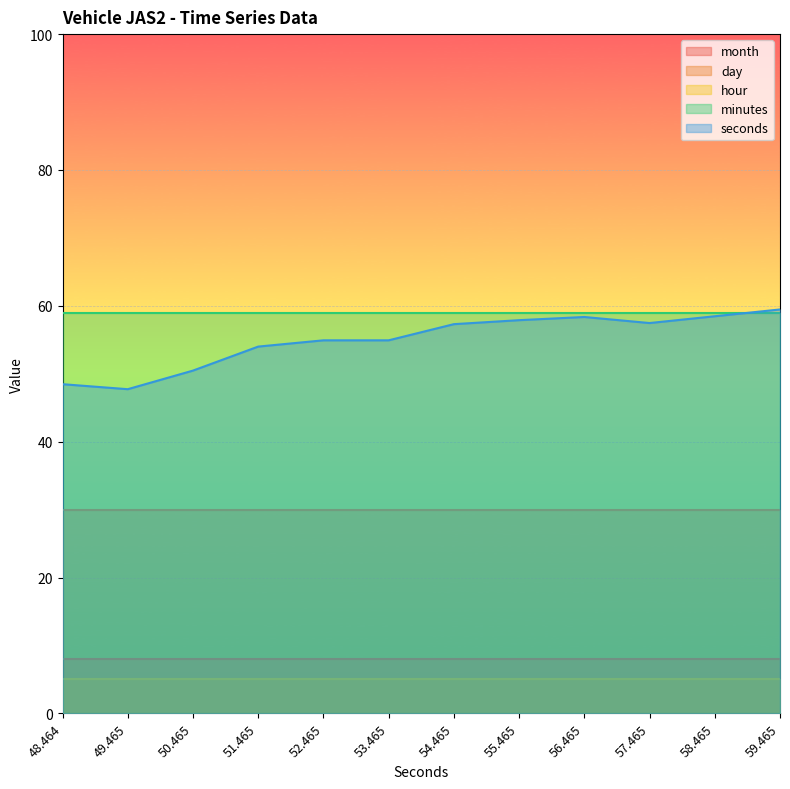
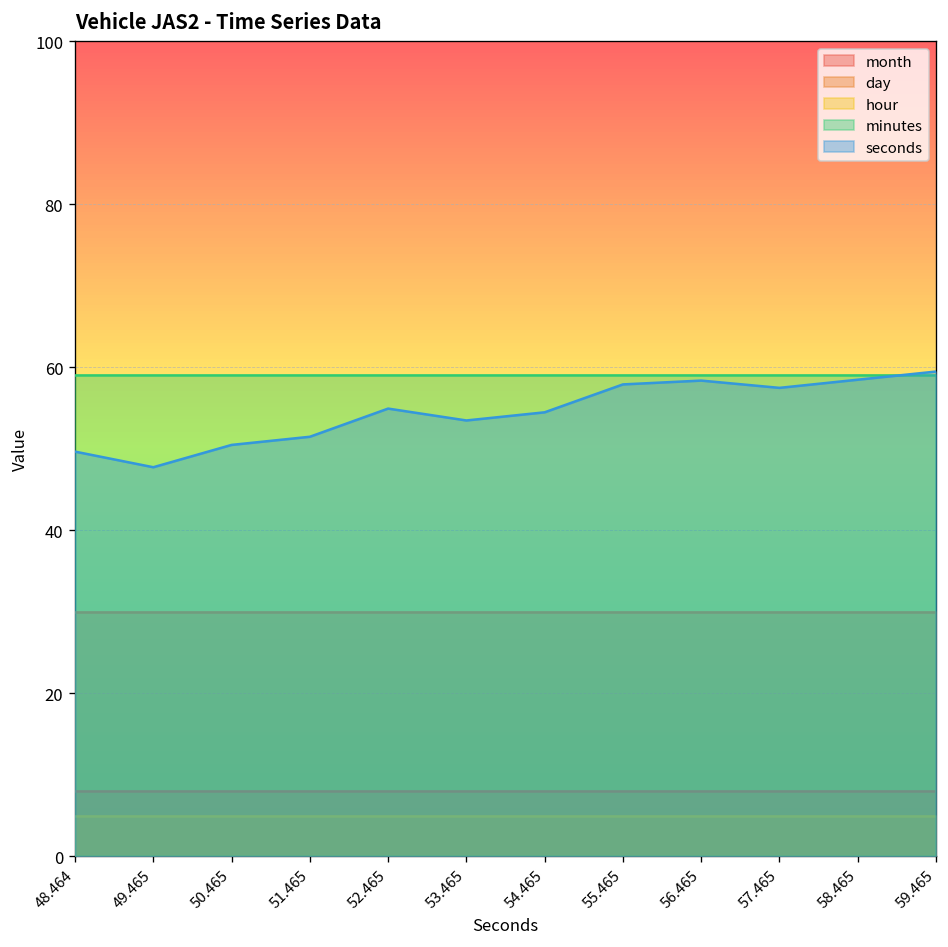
  {
    "minutes": {
      "48.464": 59,
      "49.465": 59,
      "50.465": 59,
      "51.465": 59,
      "52.465": 59,
      "53.465": 59,
      "54.465": 59,
      "55.465": 59,
      "56.465": 59,
      "57.465": 59,
      "58.465": 59,
      "59.465": 59
    },
    "seconds": {
-     "48.464": 48,
+     "48.464": 50,
      "49.465": 48,
      "50.465": 50,
-     "51.465": 54,
+     "51.465": 51,
      "52.465": 55,
-     "53.465": 55,
-     "54.465": 57,
+     "53.465": 53,
+     "54.465": 54,
      "55.465": 58,
      "56.465": 58,
      "57.465": 57,
      "58.465": 58,
      "59.465": 59
    }
  }
